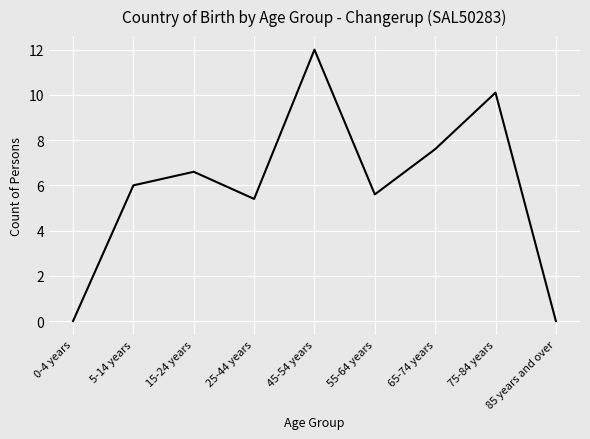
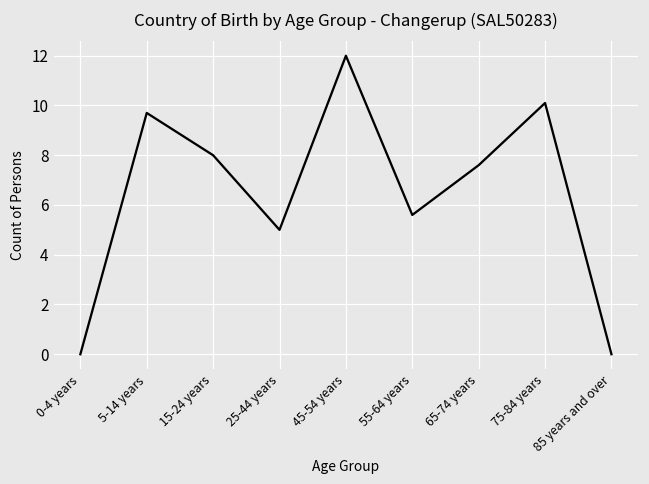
  {
    "0-4 years": 0.0,
-   "5-14 years": 6.0,
-   "15-24 years": 6.6,
-   "25-44 years": 5.4,
+   "5-14 years": 9.7,
+   "15-24 years": 8.0,
+   "25-44 years": 5.0,
    "45-54 years": 12.0,
    "55-64 years": 5.6,
    "65-74 years": 7.6,
    "75-84 years": 10.1,
    "85 years and over": 0.0
  }
